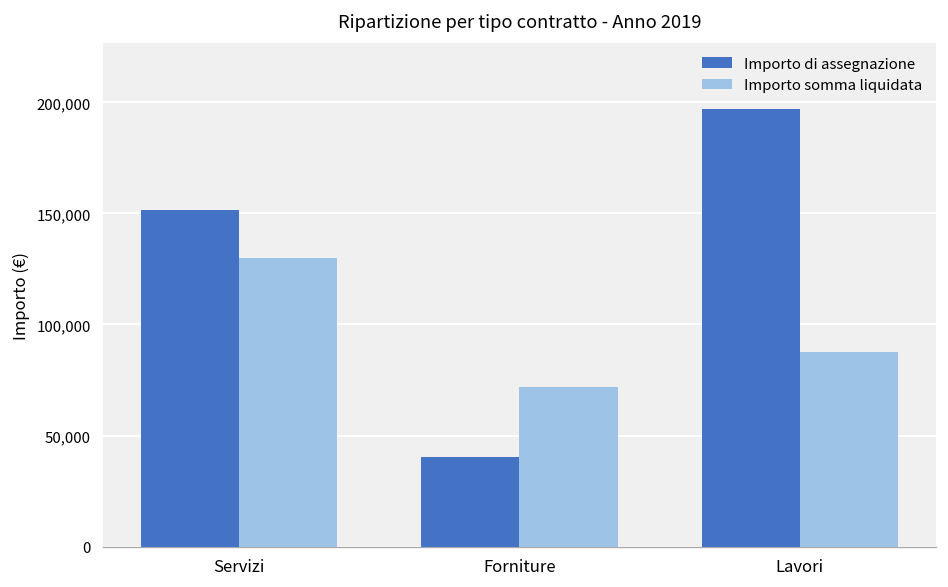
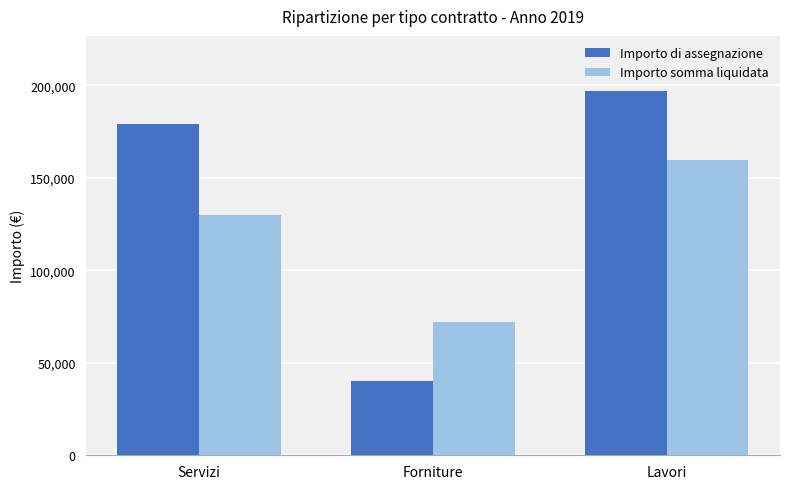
  {
    "Importo di assegnazione": {
-     "Servizi": "151,000",
+     "Servizi": "179,000",
      "Forniture": "40,000",
      "Lavori": "197,000"
    },
    "Importo somma liquidata": {
      "Servizi": "130,000",
      "Forniture": "72,000",
-     "Lavori": "88,000"
+     "Lavori": "159,000"
    }
  }
